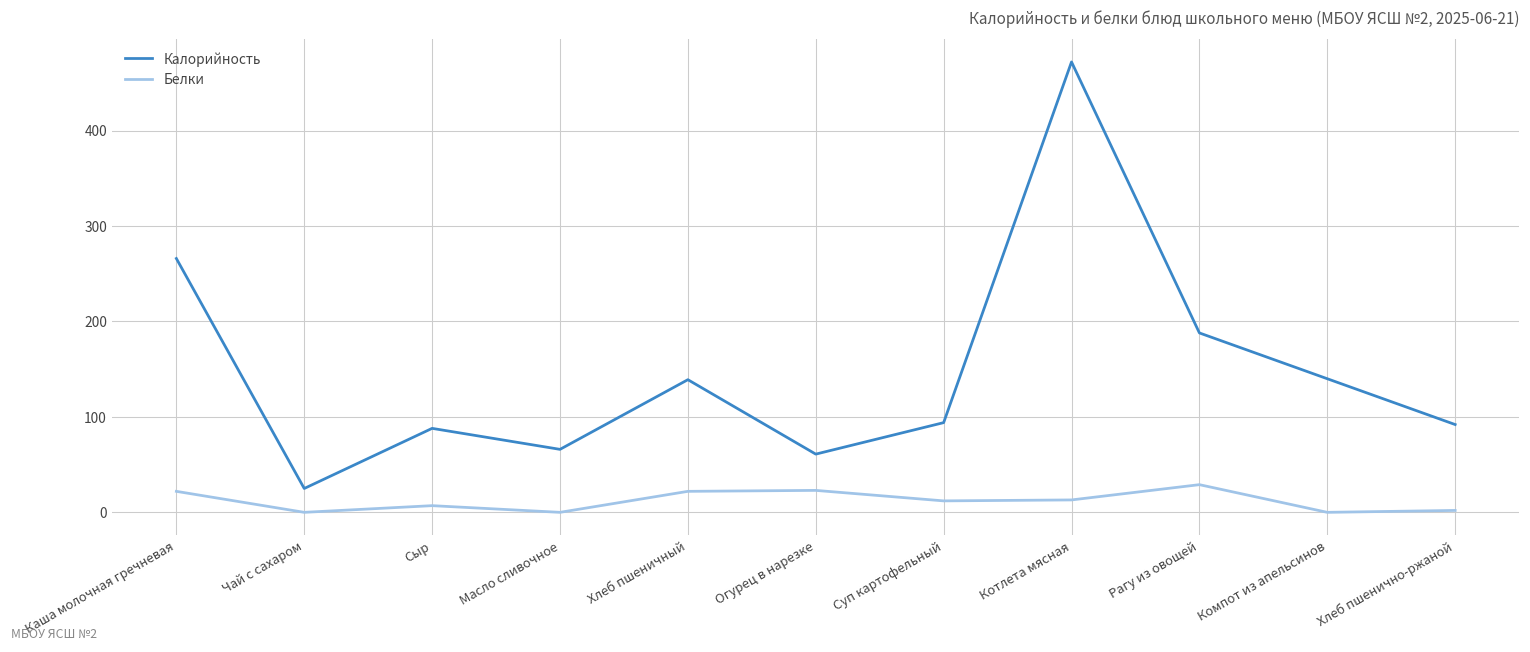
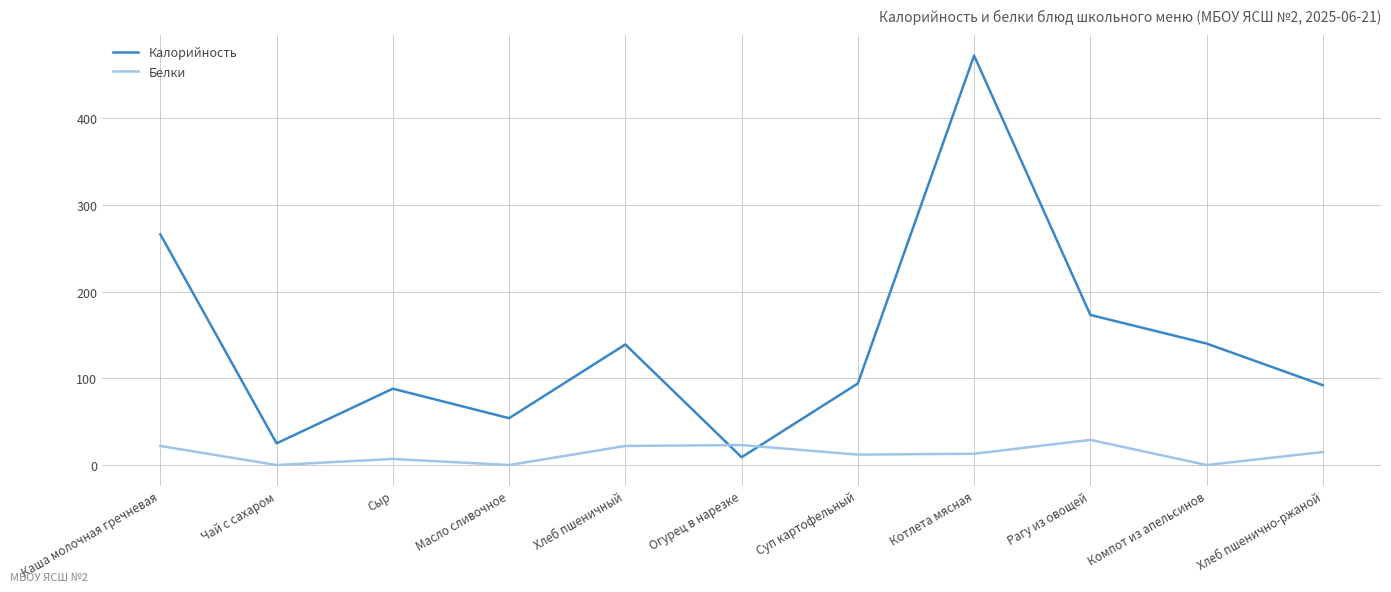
  {
    "Калорийность": {
      "Каша молочная гречневая": 270,
      "Чай с сахаром": 30,
      "Сыр": 90,
-     "Масло сливочное": 70,
+     "Масло сливочное": 50,
      "Хлеб пшеничный": 140,
-     "Огурец в нарезке": 60,
+     "Огурец в нарезке": 10,
      "Суп картофельный": 90,
      "Котлета мясная": 470,
-     "Рагу из овощей": 190,
+     "Рагу из овощей": 170,
      "Компот из апельсинов": 140,
      "Хлеб пшенично-ржаной": 90
    },
    "Белки": {
      "Каша молочная гречневая": 20,
      "Чай с сахаром": 0,
      "Сыр": 10,
      "Масло сливочное": 0,
      "Хлеб пшеничный": 20,
      "Огурец в нарезке": 20,
      "Суп картофельный": 10,
      "Котлета мясная": 10,
      "Рагу из овощей": 30,
      "Компот из апельсинов": 0,
-     "Хлеб пшенично-ржаной": 0
+     "Хлеб пшенично-ржаной": 20
    }
  }
